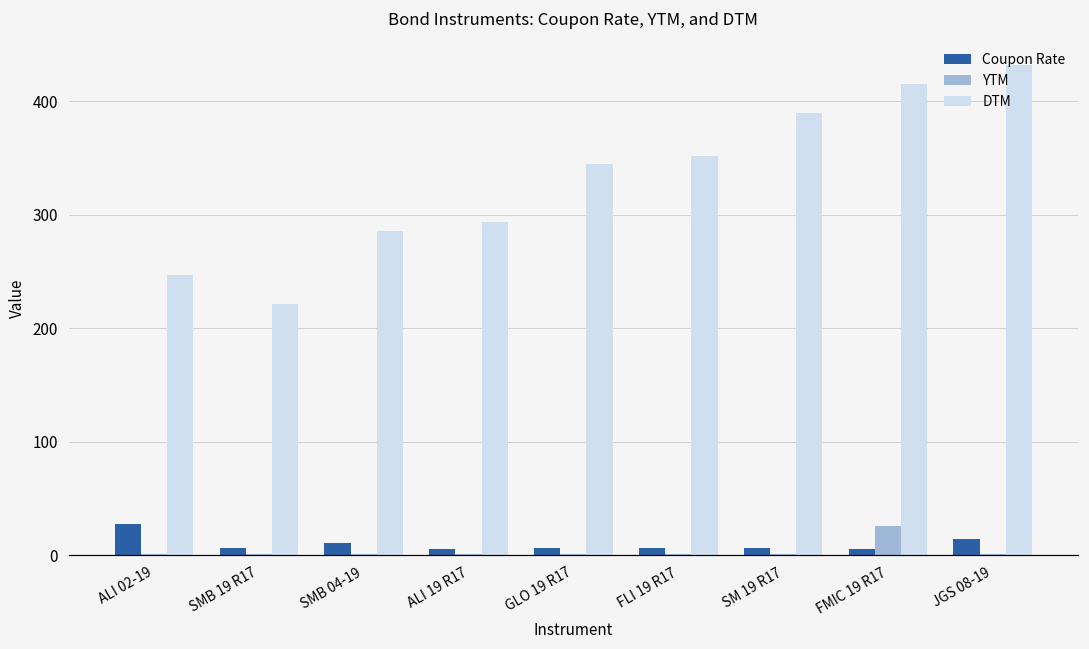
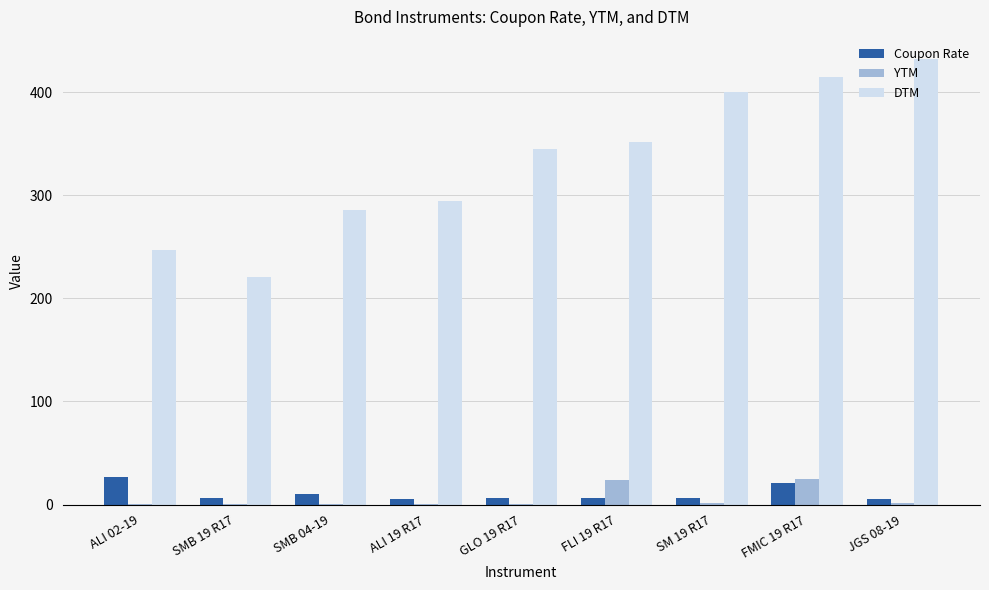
  {
    "Coupon Rate": {
      "ALI 02-19": 27,
      "SMB 19 R17": 6,
      "SMB 04-19": 11,
      "ALI 19 R17": 6,
      "GLO 19 R17": 6,
      "FLI 19 R17": 6,
      "SM 19 R17": 6,
-     "FMIC 19 R17": 6,
-     "JGS 08-19": 14
+     "FMIC 19 R17": 21,
+     "JGS 08-19": 5
    },
    "YTM": {
-     "FLI 19 R17": 1,
+     "FLI 19 R17": 24,
      "FMIC 19 R17": 25
    },
    "DTM": {
      "ALI 02-19": 247,
      "SMB 19 R17": 221,
      "SMB 04-19": 286,
      "ALI 19 R17": 294,
      "GLO 19 R17": 345,
      "FLI 19 R17": 352,
-     "SM 19 R17": 390,
+     "SM 19 R17": 400,
      "FMIC 19 R17": 415,
      "JGS 08-19": 432
    }
  }
